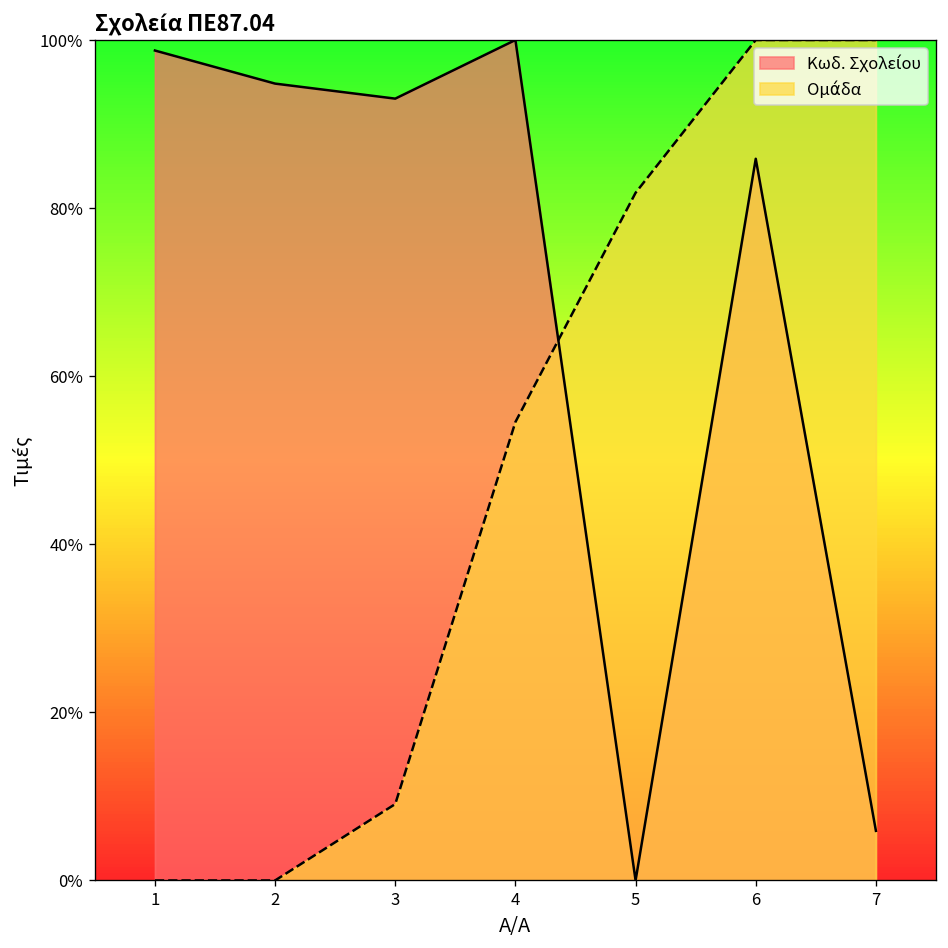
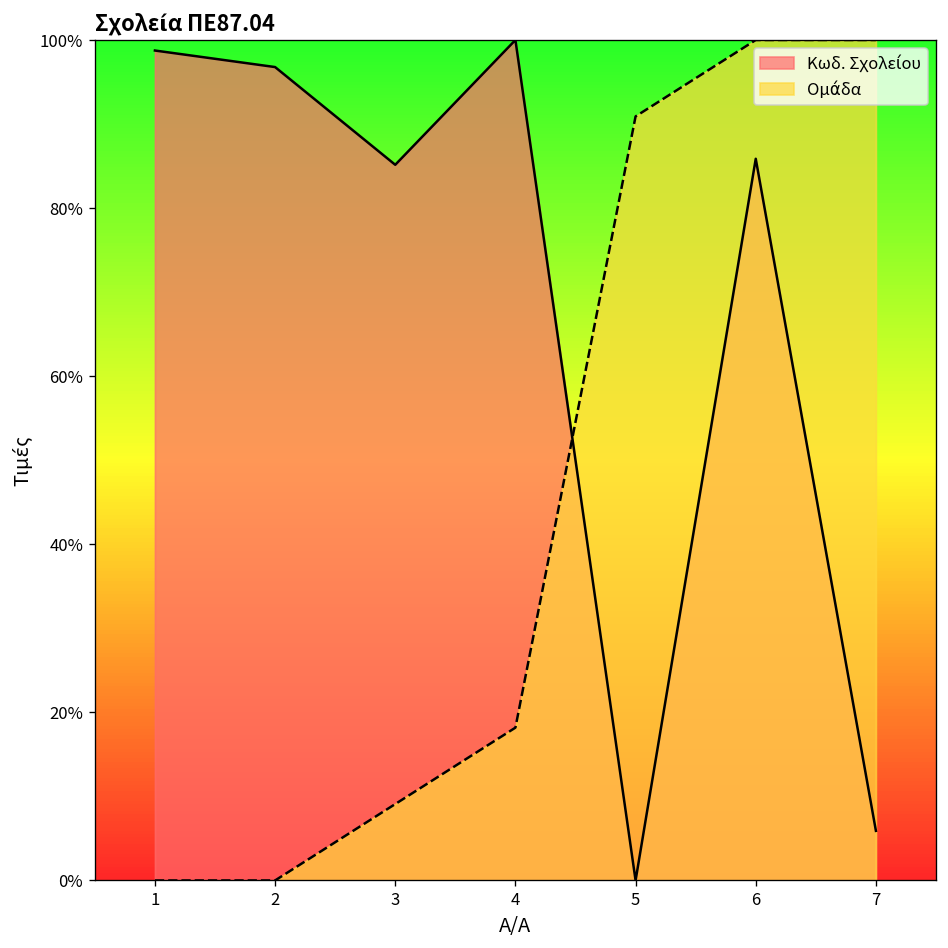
  {
    "Κωδ. Σχολείου": {
      "1": "99%",
-     "2": "95%",
-     "3": "93%",
+     "2": "97%",
+     "3": "85%",
      "4": "100%",
      "5": "0%",
      "6": "86%",
      "7": "6%"
    },
    "Ομάδα": {
      "1": "0%",
      "2": "0%",
      "3": "9%",
-     "4": "55%",
-     "5": "82%",
+     "4": "18%",
+     "5": "91%",
      "6": "100%",
      "7": "100%"
    }
  }
